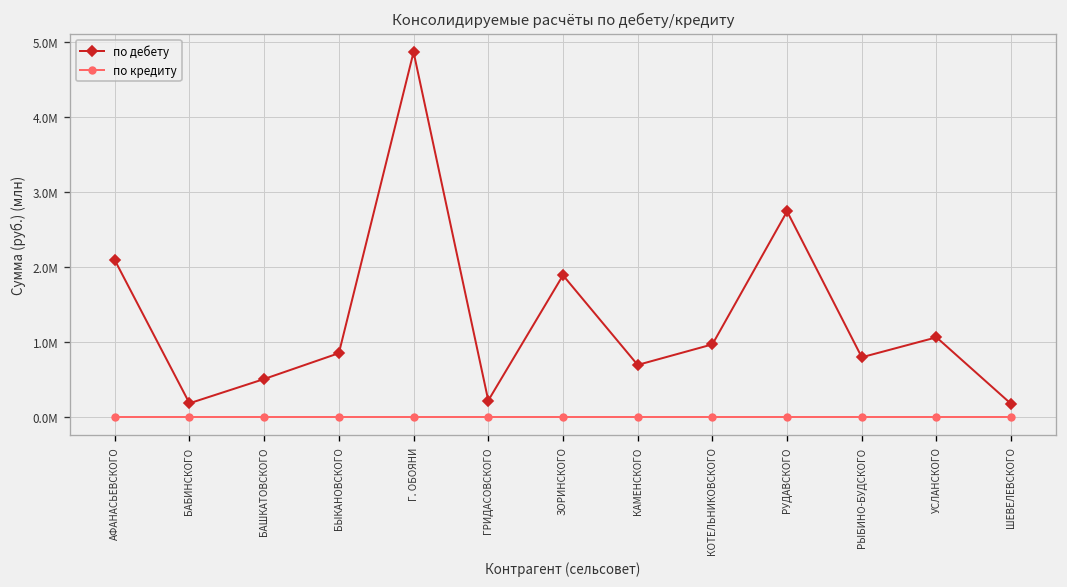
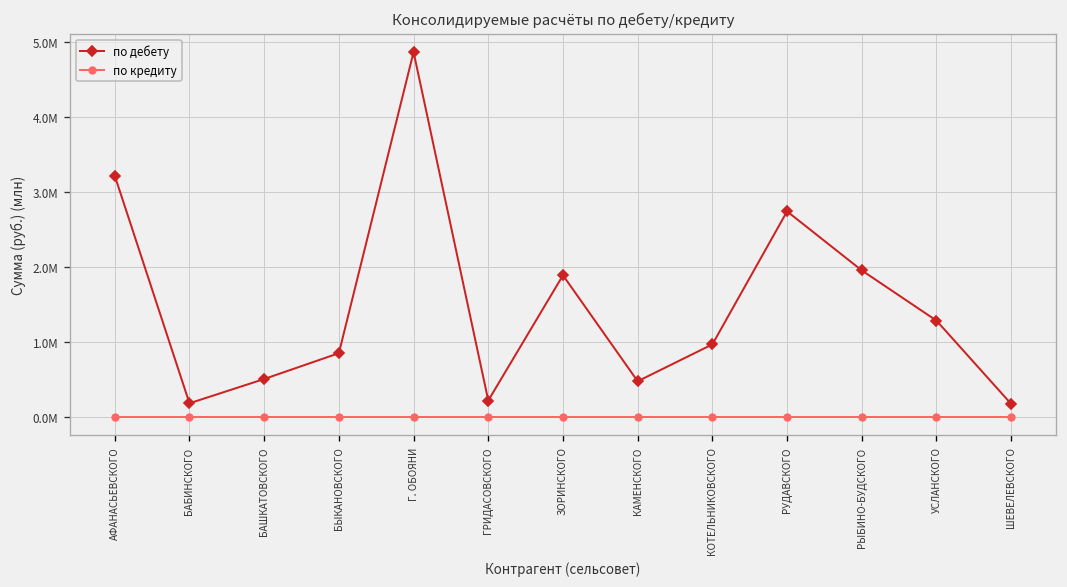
  {
    "по дебету": {
-     "АФАНАСЬЕВСКОГО": 2100000,
+     "АФАНАСЬЕВСКОГО": 3200000,
      "БАБИНСКОГО": 200000,
      "БАШКАТОВСКОГО": 500000,
      "БЫКАНОВСКОГО": 800000,
      "Г. ОБОЯНИ": 4900000,
      "ГРИДАСОВСКОГО": 200000,
      "ЗОРИНСКОГО": 1900000,
-     "КАМЕНСКОГО": 700000,
+     "КАМЕНСКОГО": 500000,
      "КОТЕЛЬНИКОВСКОГО": 1000000,
      "РУДАВСКОГО": 2700000,
-     "РЫБИНО-БУДСКОГО": 800000,
-     "УСЛАНСКОГО": 1100000,
+     "РЫБИНО-БУДСКОГО": 2000000,
+     "УСЛАНСКОГО": 1300000,
      "ШЕВЕЛЕВСКОГО": 200000
    },
    "по кредиту": {
      "АФАНАСЬЕВСКОГО": 0,
      "БАБИНСКОГО": 0,
      "БАШКАТОВСКОГО": 0,
      "БЫКАНОВСКОГО": 0,
      "Г. ОБОЯНИ": 0,
      "ГРИДАСОВСКОГО": 0,
      "ЗОРИНСКОГО": 0,
      "КАМЕНСКОГО": 0,
      "КОТЕЛЬНИКОВСКОГО": 0,
      "РУДАВСКОГО": 0,
      "РЫБИНО-БУДСКОГО": 0,
      "УСЛАНСКОГО": 0,
      "ШЕВЕЛЕВСКОГО": 0
    }
  }
